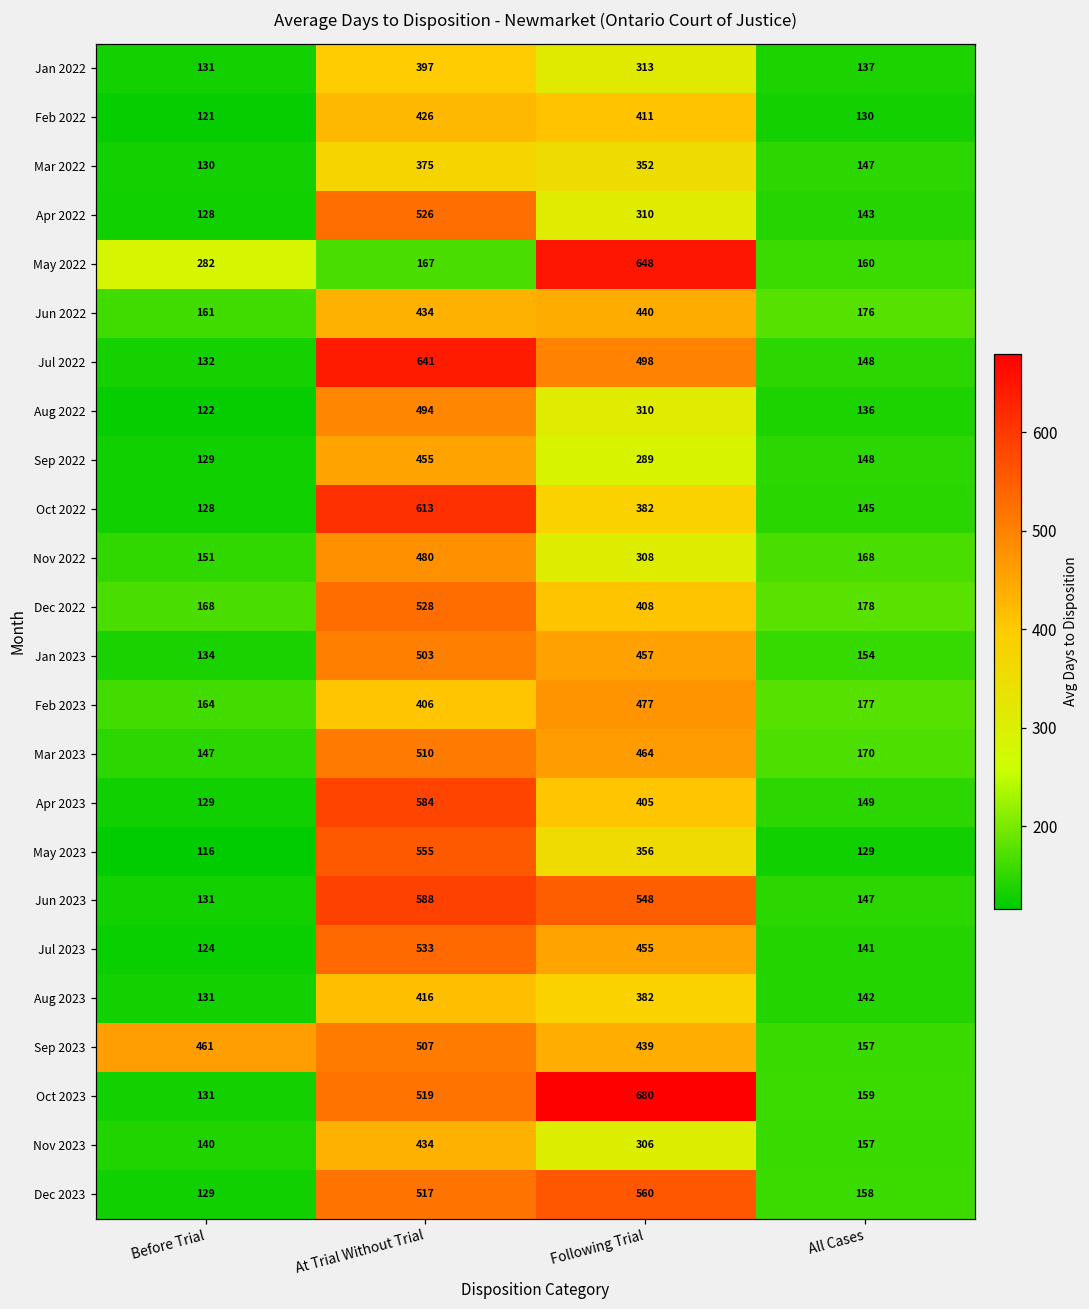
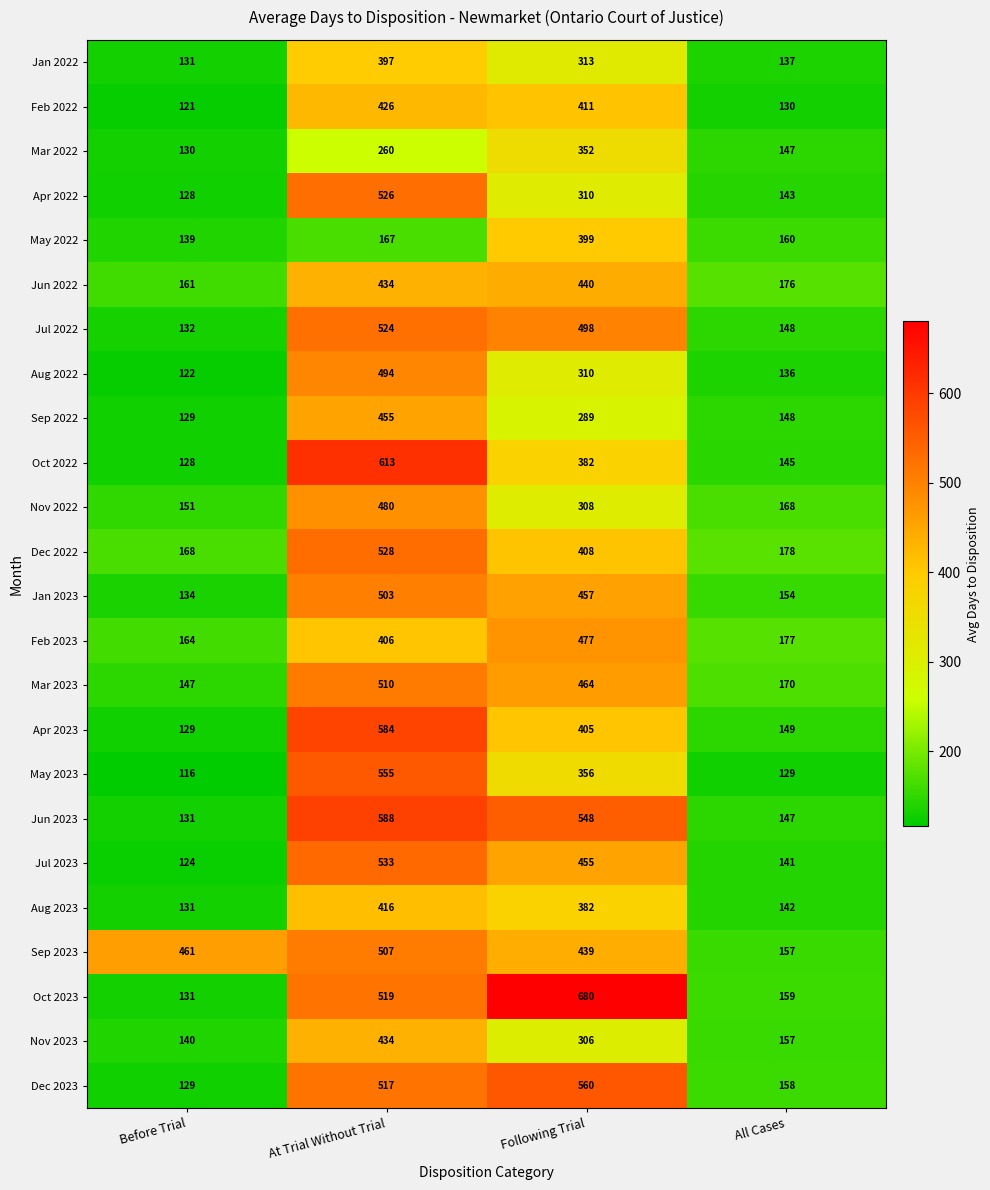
  {
    "Jan 2022": {
      "Before Trial": 131,
      "At Trial Without Trial": 397,
      "Following Trial": 313,
      "All Cases": 137
    },
    "Feb 2022": {
      "Before Trial": 121,
      "At Trial Without Trial": 426,
      "Following Trial": 411,
      "All Cases": 130
    },
    "Mar 2022": {
      "Before Trial": 130,
-     "At Trial Without Trial": 375,
+     "At Trial Without Trial": 260,
      "Following Trial": 352,
      "All Cases": 147
    },
    "Apr 2022": {
      "Before Trial": 128,
      "At Trial Without Trial": 526,
      "Following Trial": 310,
      "All Cases": 143
    },
    "May 2022": {
-     "Before Trial": 282,
+     "Before Trial": 139,
      "At Trial Without Trial": 167,
-     "Following Trial": 648,
+     "Following Trial": 399,
      "All Cases": 160
    },
    "Jun 2022": {
      "Before Trial": 161,
      "At Trial Without Trial": 434,
      "Following Trial": 440,
      "All Cases": 176
    },
    "Jul 2022": {
      "Before Trial": 132,
-     "At Trial Without Trial": 641,
+     "At Trial Without Trial": 524,
      "Following Trial": 498,
      "All Cases": 148
    },
    "Aug 2022": {
      "Before Trial": 122,
      "At Trial Without Trial": 494,
      "Following Trial": 310,
      "All Cases": 136
    },
    "Sep 2022": {
      "Before Trial": 129,
      "At Trial Without Trial": 455,
      "Following Trial": 289,
      "All Cases": 148
    },
    "Oct 2022": {
      "Before Trial": 128,
      "At Trial Without Trial": 613,
      "Following Trial": 382,
      "All Cases": 145
    },
    "Nov 2022": {
      "Before Trial": 151,
      "At Trial Without Trial": 480,
      "Following Trial": 308,
      "All Cases": 168
    },
    "Dec 2022": {
      "Before Trial": 168,
      "At Trial Without Trial": 528,
      "Following Trial": 408,
      "All Cases": 178
    },
    "Jan 2023": {
      "Before Trial": 134,
      "At Trial Without Trial": 503,
      "Following Trial": 457,
      "All Cases": 154
    },
    "Feb 2023": {
      "Before Trial": 164,
      "At Trial Without Trial": 406,
      "Following Trial": 477,
      "All Cases": 177
    },
    "Mar 2023": {
      "Before Trial": 147,
      "At Trial Without Trial": 510,
      "Following Trial": 464,
      "All Cases": 170
    },
    "Apr 2023": {
      "Before Trial": 129,
      "At Trial Without Trial": 584,
      "Following Trial": 405,
      "All Cases": 149
    },
    "May 2023": {
      "Before Trial": 116,
      "At Trial Without Trial": 555,
      "Following Trial": 356,
      "All Cases": 129
    },
    "Jun 2023": {
      "Before Trial": 131,
      "At Trial Without Trial": 588,
      "Following Trial": 548,
      "All Cases": 147
    },
    "Jul 2023": {
      "Before Trial": 124,
      "At Trial Without Trial": 533,
      "Following Trial": 455,
      "All Cases": 141
    },
    "Aug 2023": {
      "Before Trial": 131,
      "At Trial Without Trial": 416,
      "Following Trial": 382,
      "All Cases": 142
    },
    "Sep 2023": {
      "Before Trial": 461,
      "At Trial Without Trial": 507,
      "Following Trial": 439,
      "All Cases": 157
    },
    "Oct 2023": {
      "Before Trial": 131,
      "At Trial Without Trial": 519,
      "Following Trial": 680,
      "All Cases": 159
    },
    "Nov 2023": {
      "Before Trial": 140,
      "At Trial Without Trial": 434,
      "Following Trial": 306,
      "All Cases": 157
    },
    "Dec 2023": {
      "Before Trial": 129,
      "At Trial Without Trial": 517,
      "Following Trial": 560,
      "All Cases": 158
    }
  }
